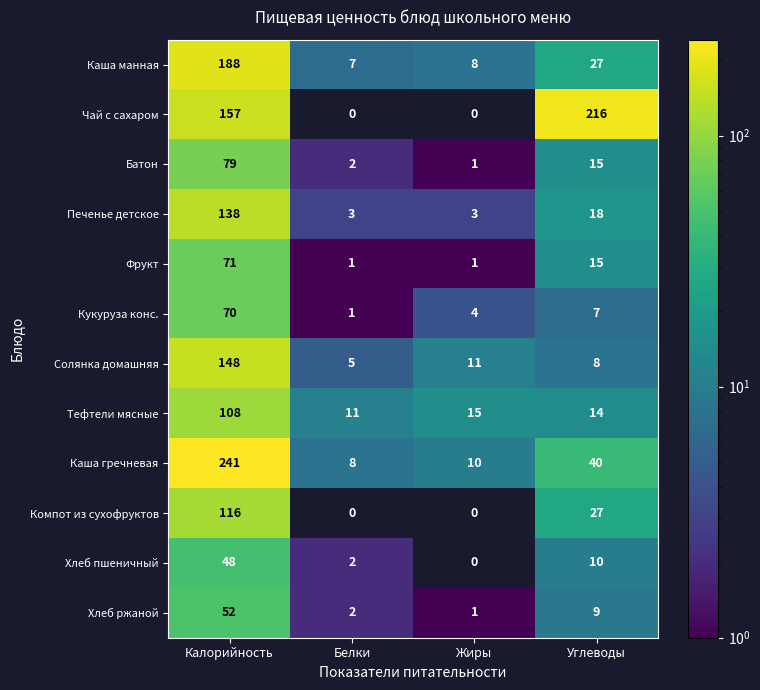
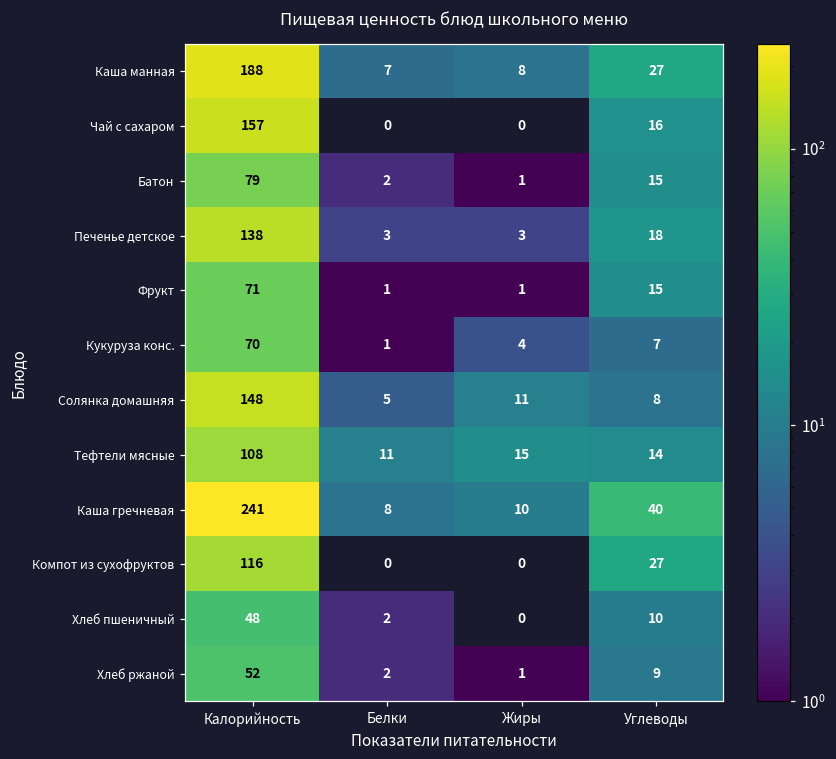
  {
    "Каша манная": {
      "Калорийность": 188,
      "Белки": 7,
      "Жиры": 8,
      "Углеводы": 27
    },
    "Чай с сахаром": {
      "Калорийность": 157,
      "Белки": 0,
      "Жиры": 0,
-     "Углеводы": 216
+     "Углеводы": 16
    },
    "Батон": {
      "Калорийность": 79,
      "Белки": 2,
      "Жиры": 1,
      "Углеводы": 15
    },
    "Печенье детское": {
      "Калорийность": 138,
      "Белки": 3,
      "Жиры": 3,
      "Углеводы": 18
    },
    "Фрукт": {
      "Калорийность": 71,
      "Белки": 1,
      "Жиры": 1,
      "Углеводы": 15
    },
    "Кукуруза конс.": {
      "Калорийность": 70,
      "Белки": 1,
      "Жиры": 4,
      "Углеводы": 7
    },
    "Солянка домашняя": {
      "Калорийность": 148,
      "Белки": 5,
      "Жиры": 11,
      "Углеводы": 8
    },
    "Тефтели мясные": {
      "Калорийность": 108,
      "Белки": 11,
      "Жиры": 15,
      "Углеводы": 14
    },
    "Каша гречневая": {
      "Калорийность": 241,
      "Белки": 8,
      "Жиры": 10,
      "Углеводы": 40
    },
    "Компот из сухофруктов": {
      "Калорийность": 116,
      "Белки": 0,
      "Жиры": 0,
      "Углеводы": 27
    },
    "Хлеб пшеничный": {
      "Калорийность": 48,
      "Белки": 2,
      "Жиры": 0,
      "Углеводы": 10
    },
    "Хлеб ржаной": {
      "Калорийность": 52,
      "Белки": 2,
      "Жиры": 1,
      "Углеводы": 9
    }
  }
